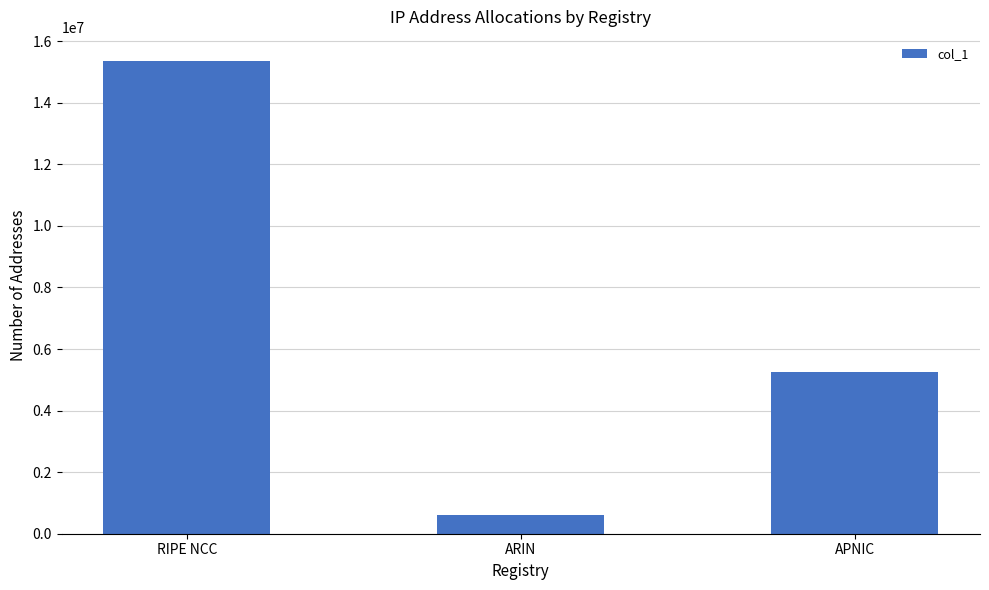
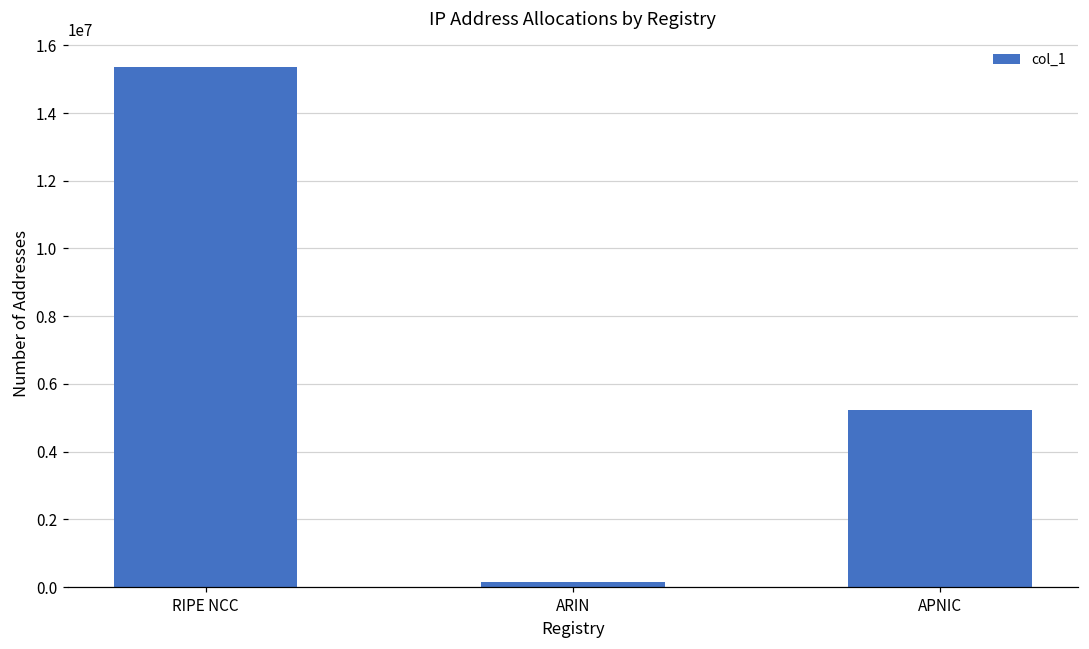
  {
    "RIPE NCC": 15400000,
-   "ARIN": 600000,
+   "ARIN": 200000,
    "APNIC": 5200000
  }
